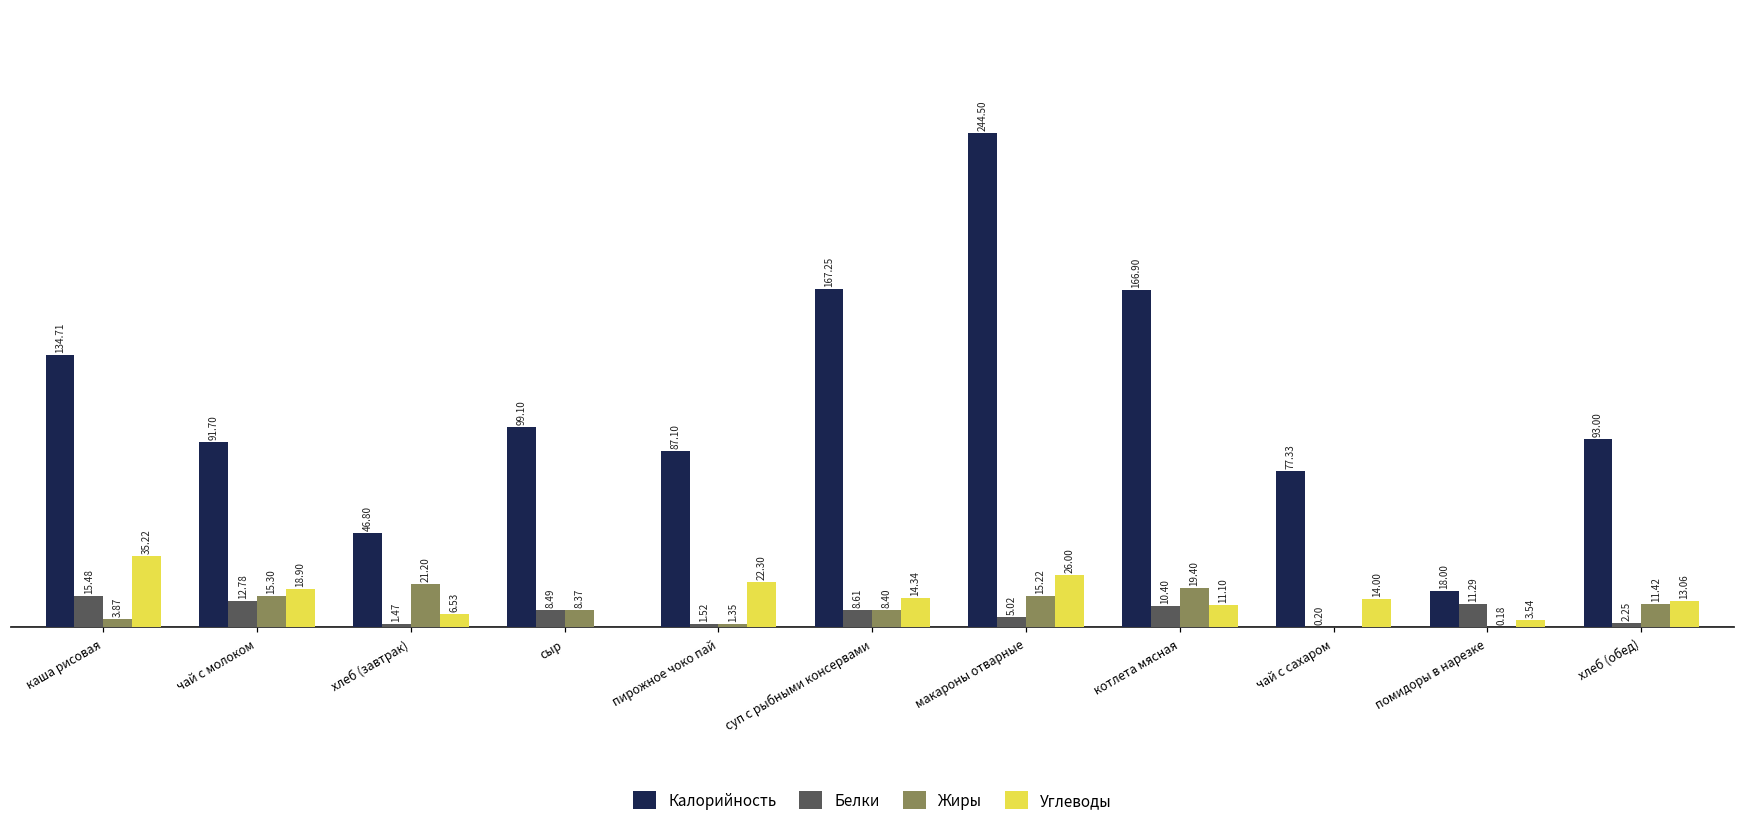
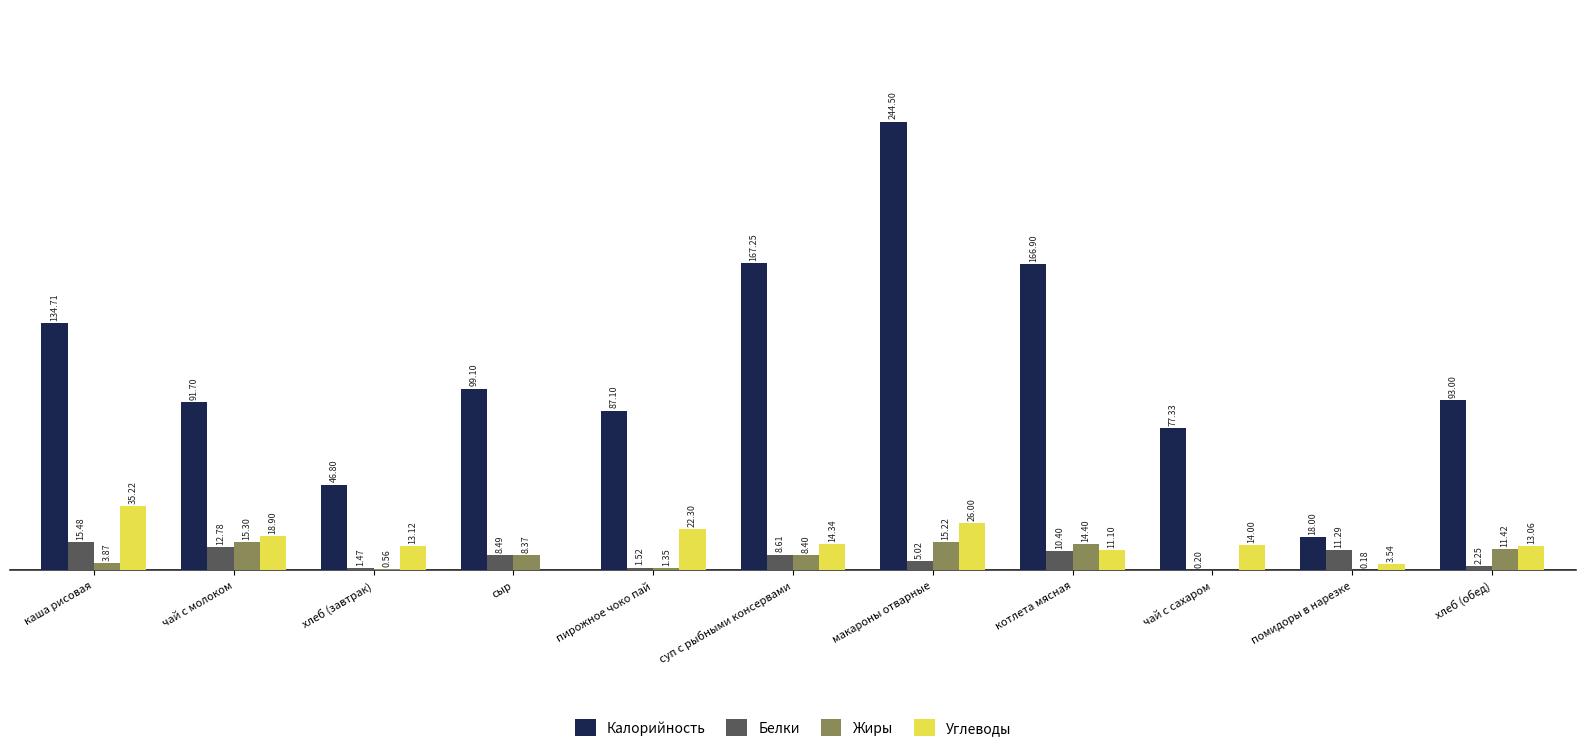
  {
    "Калорийность": {
      "каша рисовая": 134.71,
      "чай с молоком": 91.70,
      "хлеб (завтрак)": 46.80,
      "сыр": 99.10,
      "пирожное чоко пай": 87.10,
      "суп с рыбными консервами": 167.25,
      "макароны отварные": 244.50,
      "котлета мясная": 166.90,
      "чай с сахаром": 77.33,
      "помидоры в нарезке": 18.00,
      "хлеб (обед)": 93.00
    },
    "Белки": {
      "каша рисовая": 15.48,
      "чай с молоком": 12.78,
      "хлеб (завтрак)": 1.47,
      "сыр": 8.49,
      "пирожное чоко пай": 1.52,
      "суп с рыбными консервами": 8.61,
      "макароны отварные": 5.02,
      "котлета мясная": 10.40,
      "чай с сахаром": 0.20,
      "помидоры в нарезке": 11.29,
      "хлеб (обед)": 2.25
    },
    "Жиры": {
      "каша рисовая": 3.87,
      "чай с молоком": 15.30,
-     "хлеб (завтрак)": 21.20,
+     "хлеб (завтрак)": 0.56,
      "сыр": 8.37,
      "пирожное чоко пай": 1.35,
      "суп с рыбными консервами": 8.40,
      "макароны отварные": 15.22,
-     "котлета мясная": 19.40,
+     "котлета мясная": 14.40,
      "помидоры в нарезке": 0.18,
      "хлеб (обед)": 11.42
    },
    "Углеводы": {
      "каша рисовая": 35.22,
      "чай с молоком": 18.90,
-     "хлеб (завтрак)": 6.53,
+     "хлеб (завтрак)": 13.12,
      "пирожное чоко пай": 22.30,
      "суп с рыбными консервами": 14.34,
      "макароны отварные": 26.00,
      "котлета мясная": 11.10,
      "чай с сахаром": 14.00,
      "помидоры в нарезке": 3.54,
      "хлеб (обед)": 13.06
    }
  }
